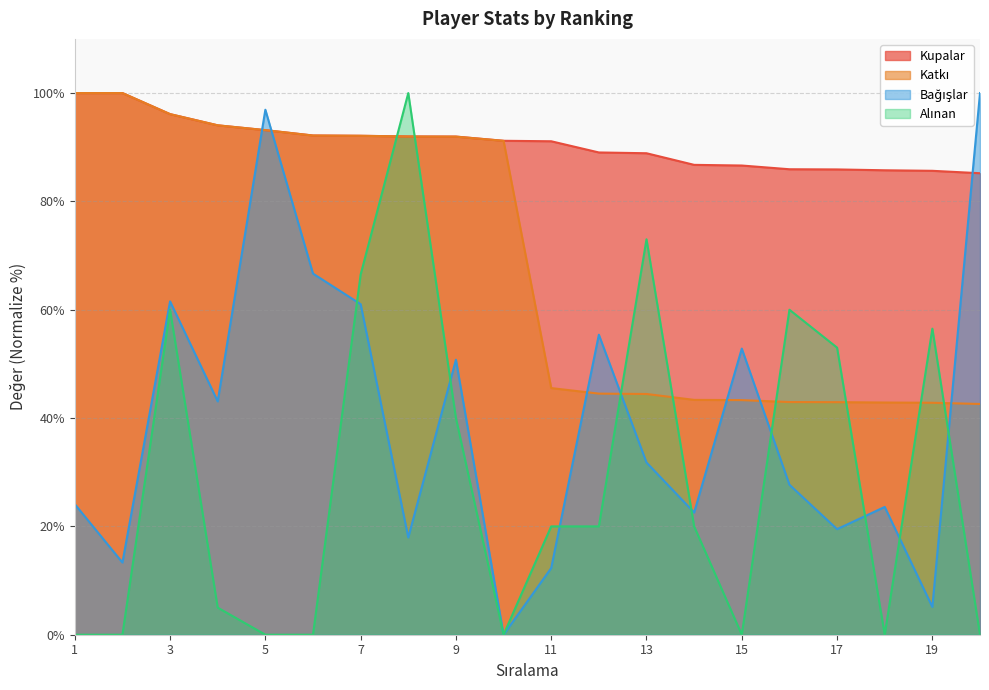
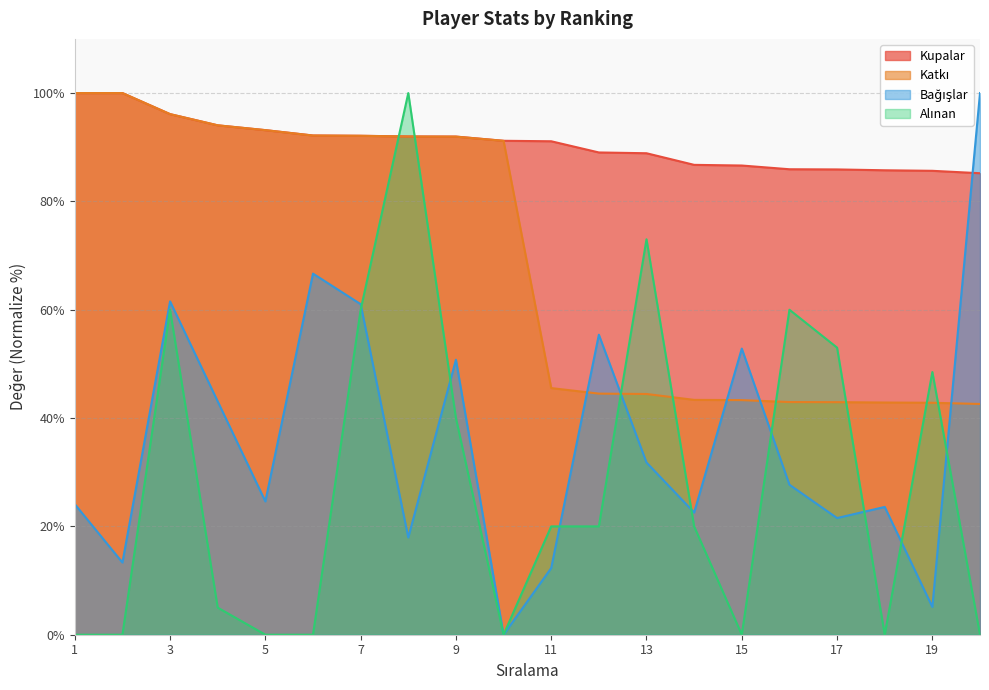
  {
    "Bağışlar": {
      "1": "24%",
      "3": "62%",
-     "5": "97%",
+     "5": "25%",
      "7": "61%",
      "9": "51%",
      "11": "12%",
      "13": "32%",
      "15": "53%",
-     "17": "19%",
+     "17": "22%",
      "19": "5%"
    },
    "Alınan": {
      "1": "0%",
      "3": "60%",
      "5": "0%",
-     "7": "67%",
+     "7": "60%",
      "9": "40%",
      "11": "20%",
      "13": "73%",
      "15": "0%",
      "17": "53%",
-     "19": "56%"
+     "19": "49%"
    }
  }
